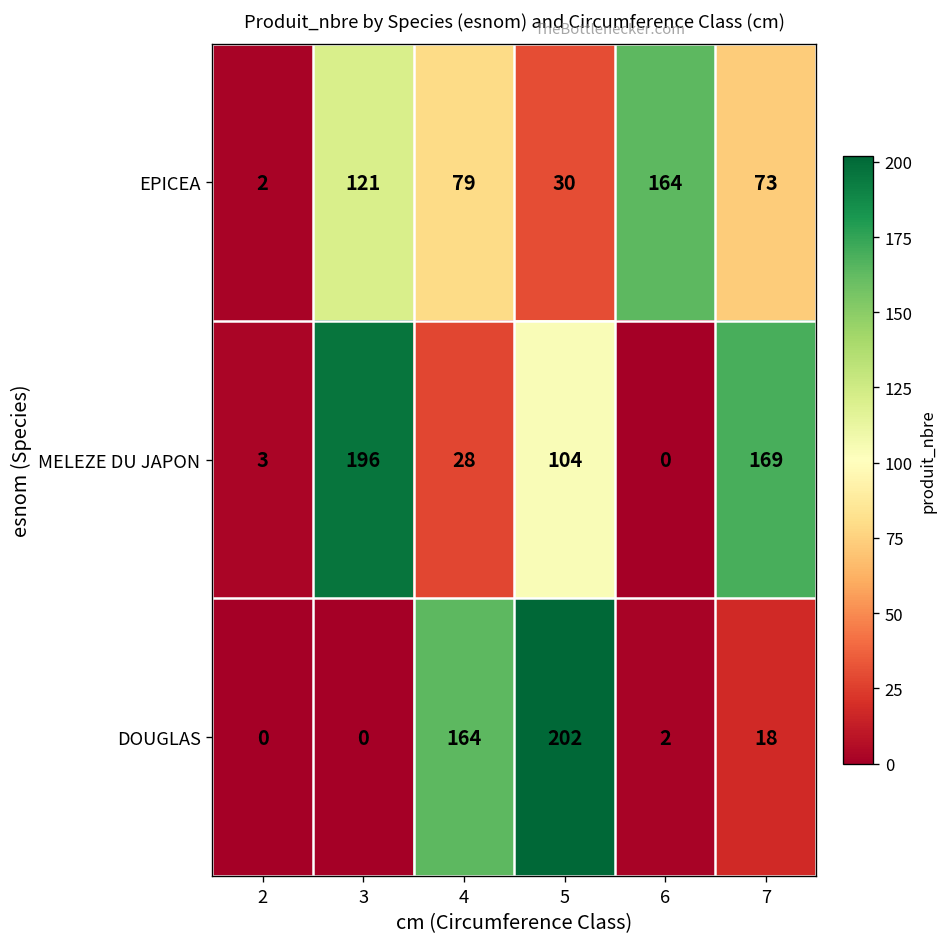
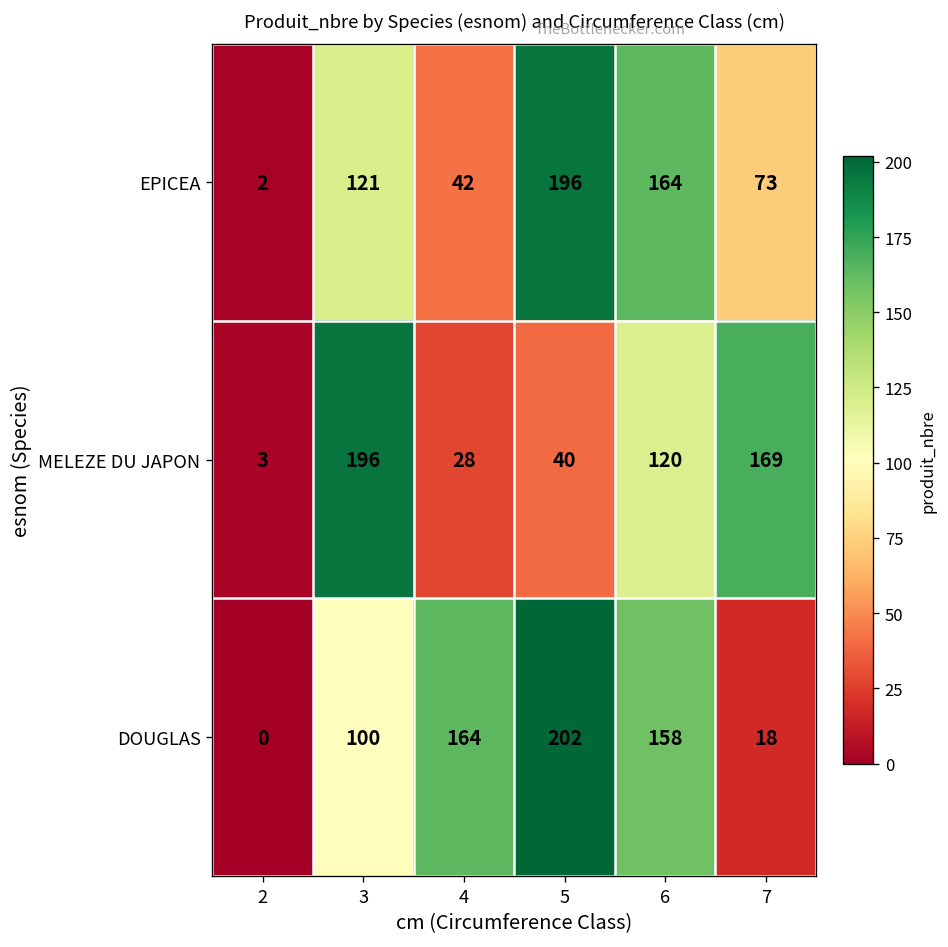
  {
    "EPICEA": {
      "2": 2,
      "3": 121,
-     "4": 79,
-     "5": 30,
+     "4": 42,
+     "5": 196,
      "6": 164,
      "7": 73
    },
    "MELEZE DU JAPON": {
      "2": 3,
      "3": 196,
      "4": 28,
-     "5": 104,
-     "6": 0,
+     "5": 40,
+     "6": 120,
      "7": 169
    },
    "DOUGLAS": {
      "2": 0,
-     "3": 0,
+     "3": 100,
      "4": 164,
      "5": 202,
-     "6": 2,
+     "6": 158,
      "7": 18
    }
  }
